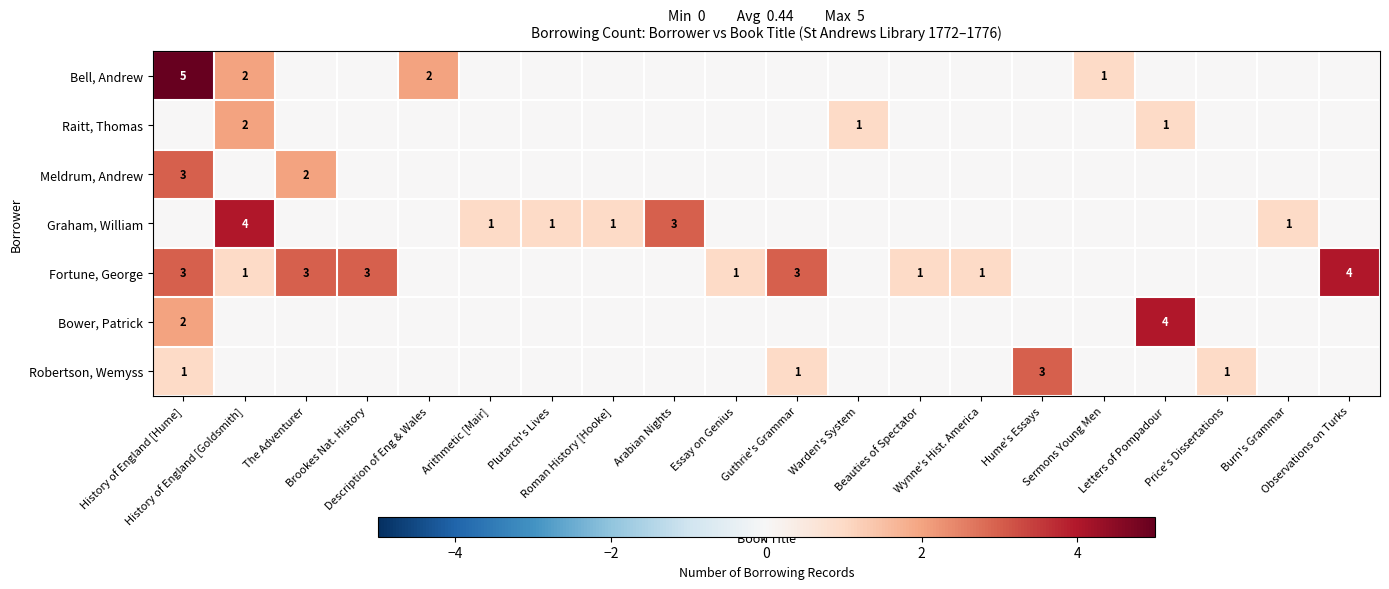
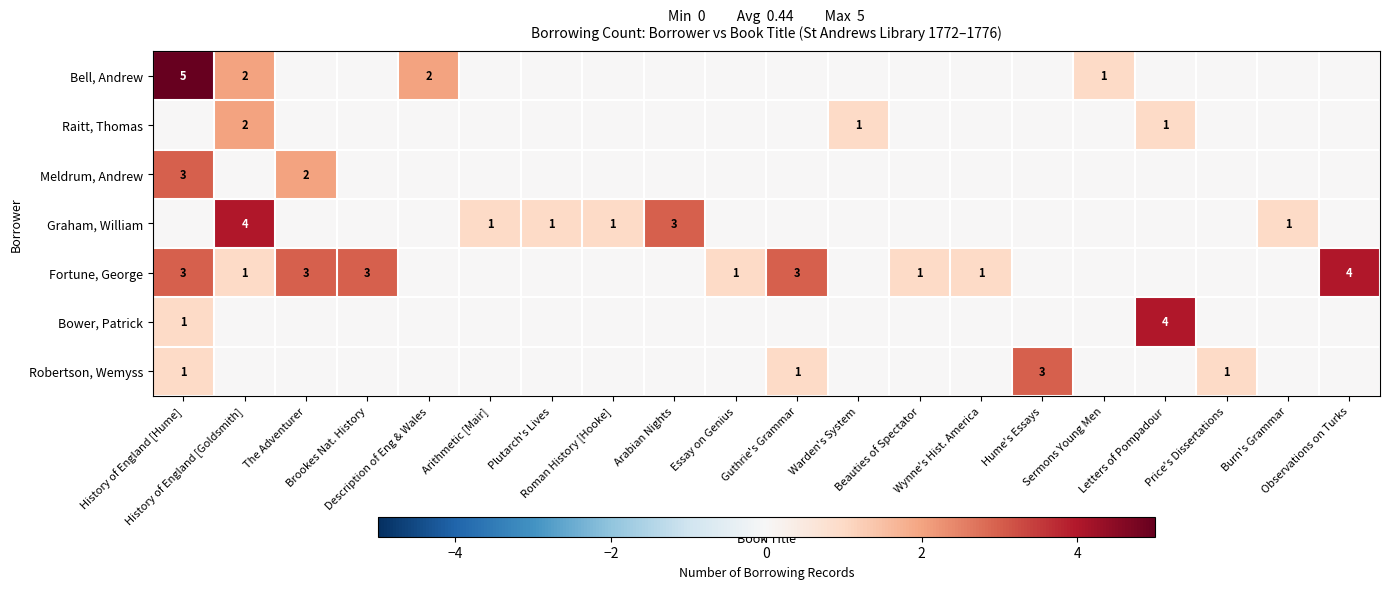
  {
    "Bell, Andrew": {
      "History of England [Hume]": 5,
      "History of England [Goldsmith]": 2,
      "Description of Eng & Wales": 2,
      "Sermons Young Men": 1
    },
    "Raitt, Thomas": {
      "History of England [Goldsmith]": 2,
      "Warden's System": 1,
      "Letters of Pompadour": 1
    },
    "Meldrum, Andrew": {
      "History of England [Hume]": 3,
      "The Adventurer": 2
    },
    "Graham, William": {
      "History of England [Goldsmith]": 4,
      "Arithmetic [Mair]": 1,
      "Plutarch's Lives": 1,
      "Roman History [Hooke]": 1,
      "Arabian Nights": 3,
      "Burn's Grammar": 1
    },
    "Fortune, George": {
      "History of England [Hume]": 3,
      "History of England [Goldsmith]": 1,
      "The Adventurer": 3,
      "Brookes Nat. History": 3,
      "Essay on Genius": 1,
      "Guthrie's Grammar": 3,
      "Beauties of Spectator": 1,
      "Wynne's Hist. America": 1,
      "Observations on Turks": 4
    },
    "Bower, Patrick": {
-     "History of England [Hume]": 2,
+     "History of England [Hume]": 1,
      "Letters of Pompadour": 4
    },
    "Robertson, Wemyss": {
      "History of England [Hume]": 1,
      "Guthrie's Grammar": 1,
      "Hume's Essays": 3,
      "Price's Dissertations": 1
    }
  }
